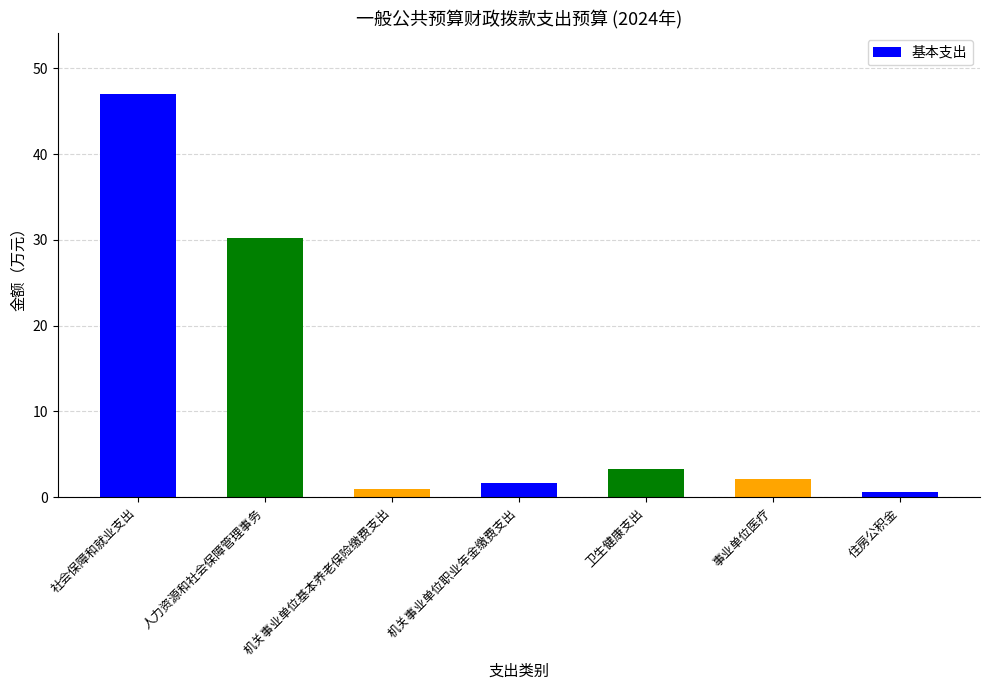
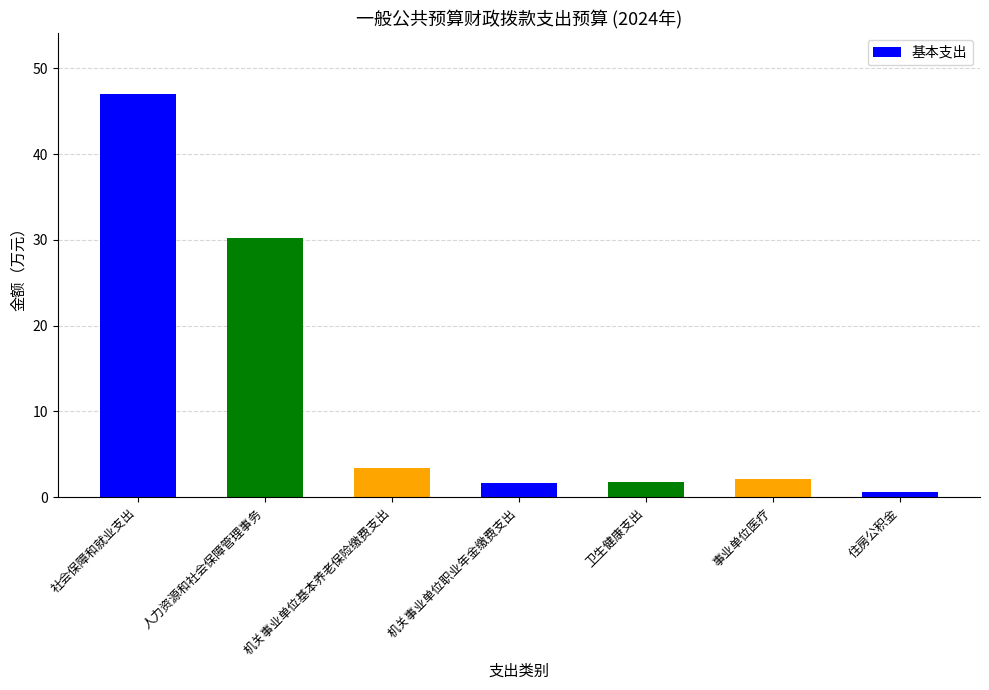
  {
    "社会保障和就业支出": 47,
    "人力资源和社会保障管理事务": 30,
-   "机关事业单位基本养老保险缴费支出": 1,
+   "机关事业单位基本养老保险缴费支出": 3,
    "机关事业单位职业年金缴费支出": 2,
-   "卫生健康支出": 3,
+   "卫生健康支出": 2,
    "事业单位医疗": 2,
    "住房公积金": 1
  }
